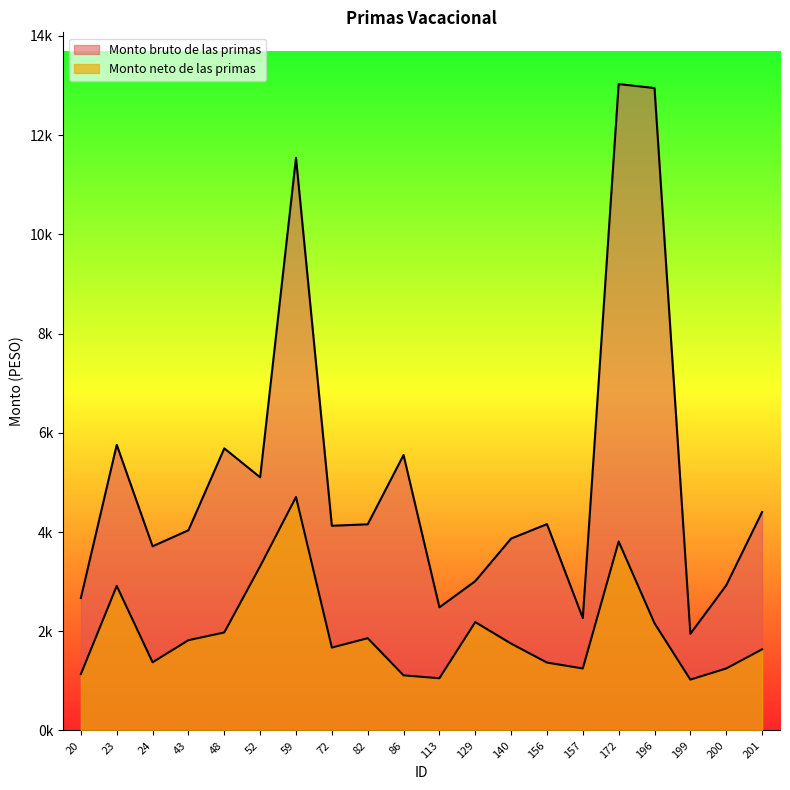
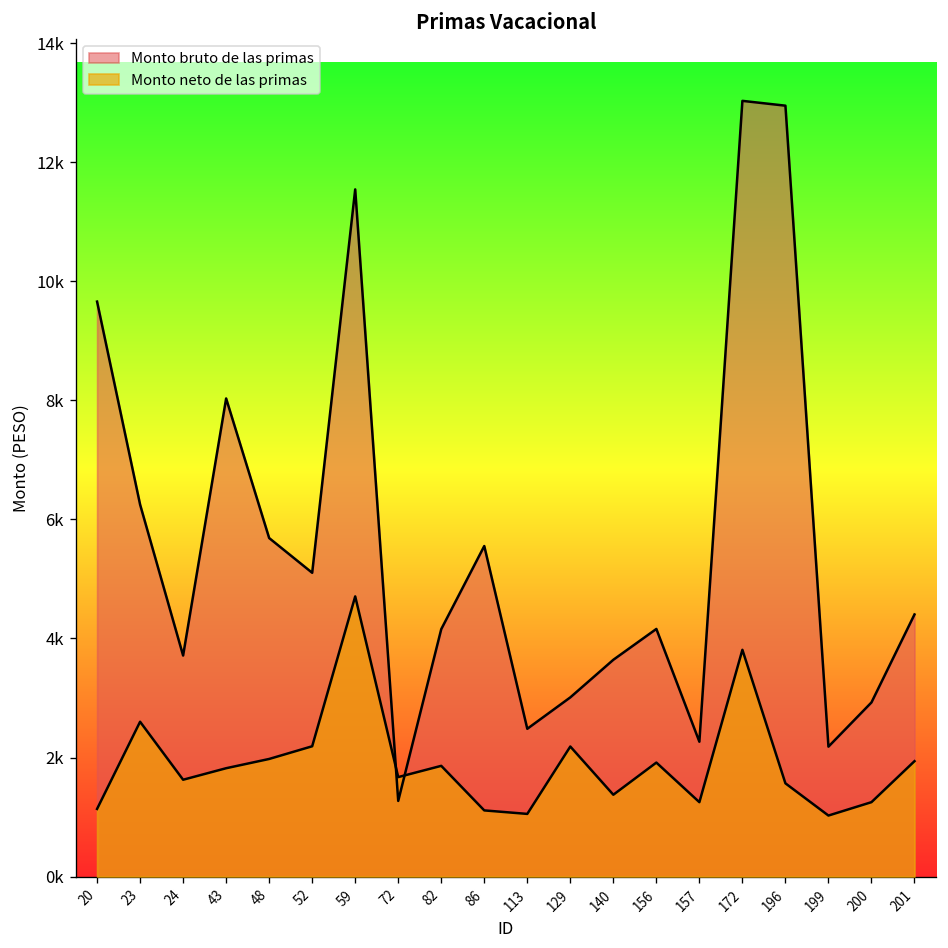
  {
    "Monto bruto de las primas": {
-     "20": 2700,
-     "23": 5800,
+     "20": 9700,
+     "23": 6200,
      "24": 3700,
-     "43": 4000,
+     "43": 8000,
      "48": 5700,
      "52": 5100,
      "59": 11500,
-     "72": 4100,
+     "72": 1300,
      "82": 4200,
      "86": 5600,
      "113": 2500,
      "129": 3000,
-     "140": 3900,
+     "140": 3600,
      "156": 4200,
      "157": 2300,
      "172": 13000,
      "196": 12900,
-     "199": 1900,
+     "199": 2200,
      "200": 2900,
      "201": 4400
    },
    "Monto neto de las primas": {
      "20": 1100,
-     "23": 2900,
-     "24": 1400,
+     "23": 2600,
+     "24": 1600,
      "43": 1800,
      "48": 2000,
-     "52": 3300,
+     "52": 2200,
      "59": 4700,
      "72": 1700,
      "82": 1900,
      "86": 1100,
      "113": 1100,
      "129": 2200,
-     "140": 1800,
-     "156": 1400,
+     "140": 1400,
+     "156": 1900,
      "157": 1200,
      "172": 3800,
-     "196": 2200,
+     "196": 1600,
      "199": 1000,
      "200": 1200,
-     "201": 1600
+     "201": 1900
    }
  }
